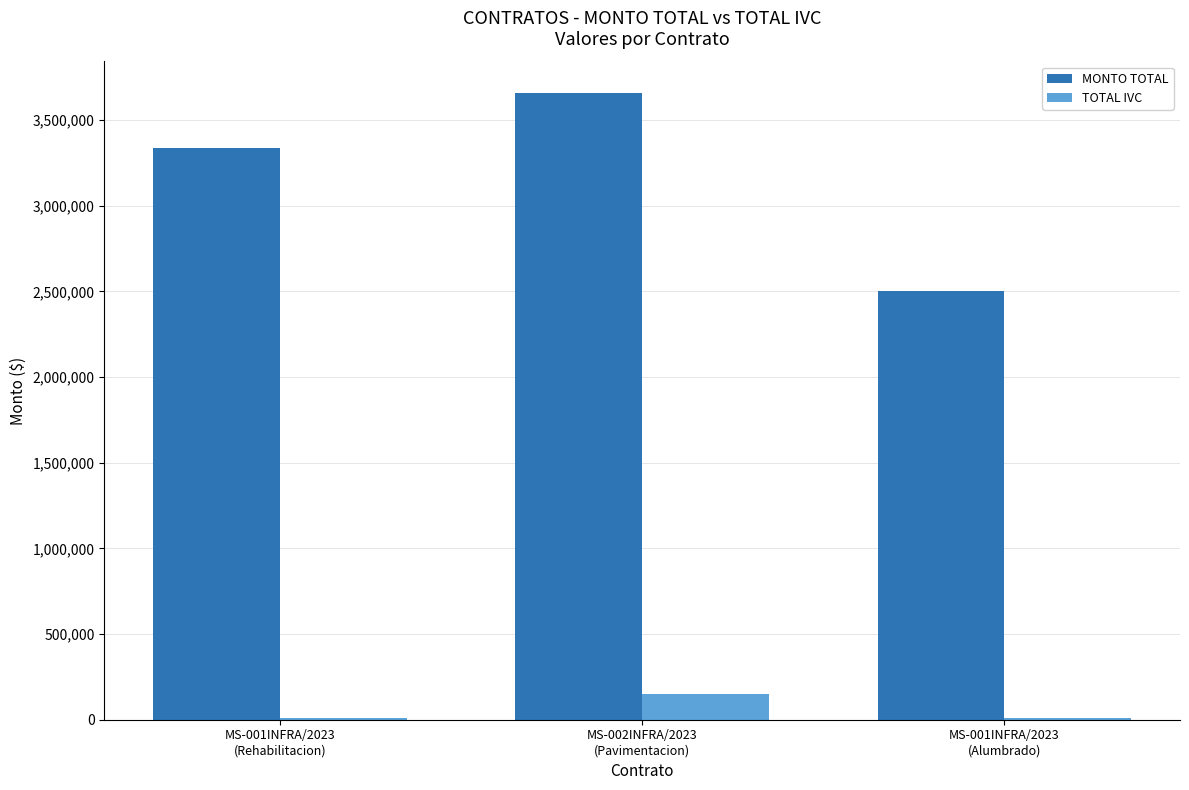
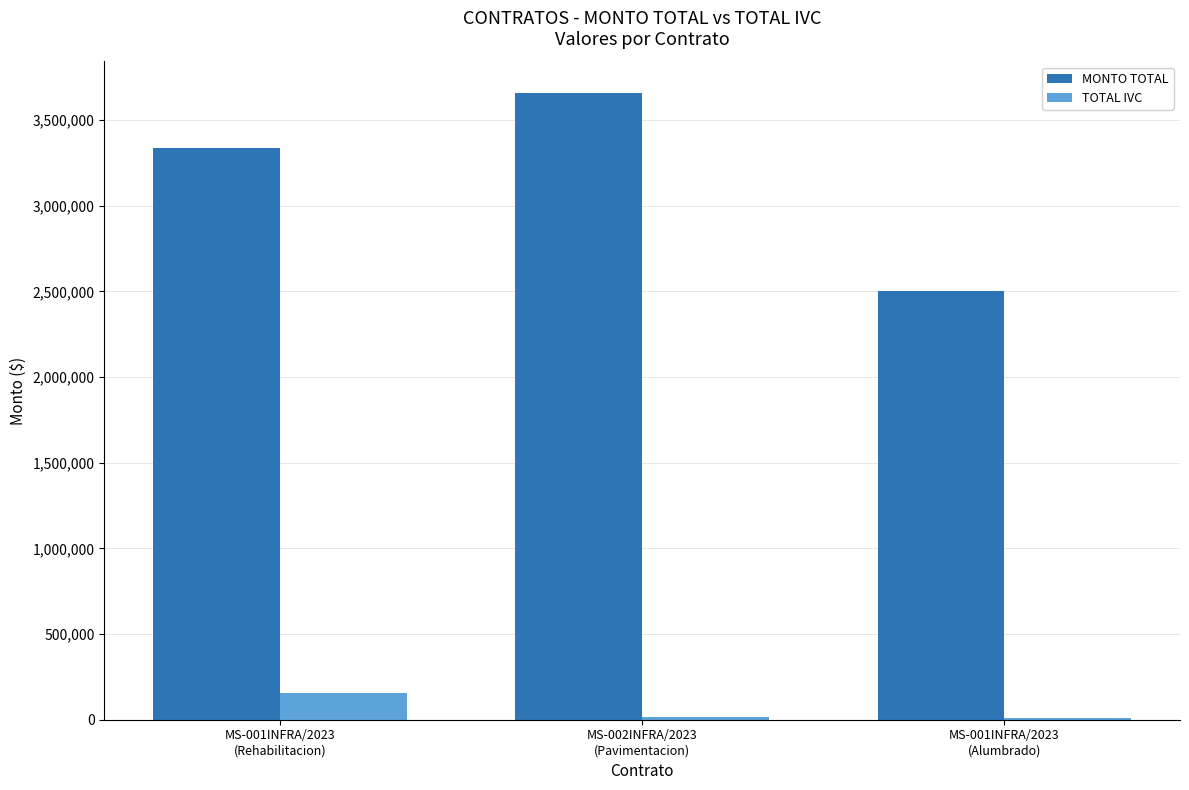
  {
    "MONTO TOTAL": {
      "MS-001INFRA/2023 (Rehabilitacion)": "3,340,000",
      "MS-002INFRA/2023 (Pavimentacion)": "3,660,000",
      "MS-001INFRA/2023 (Alumbrado)": "2,500,000"
    },
    "TOTAL IVC": {
-     "MS-001INFRA/2023 (Rehabilitacion)": "10,000",
-     "MS-002INFRA/2023 (Pavimentacion)": "150,000"
+     "MS-001INFRA/2023 (Rehabilitacion)": "150,000",
+     "MS-002INFRA/2023 (Pavimentacion)": "20,000"
    }
  }
